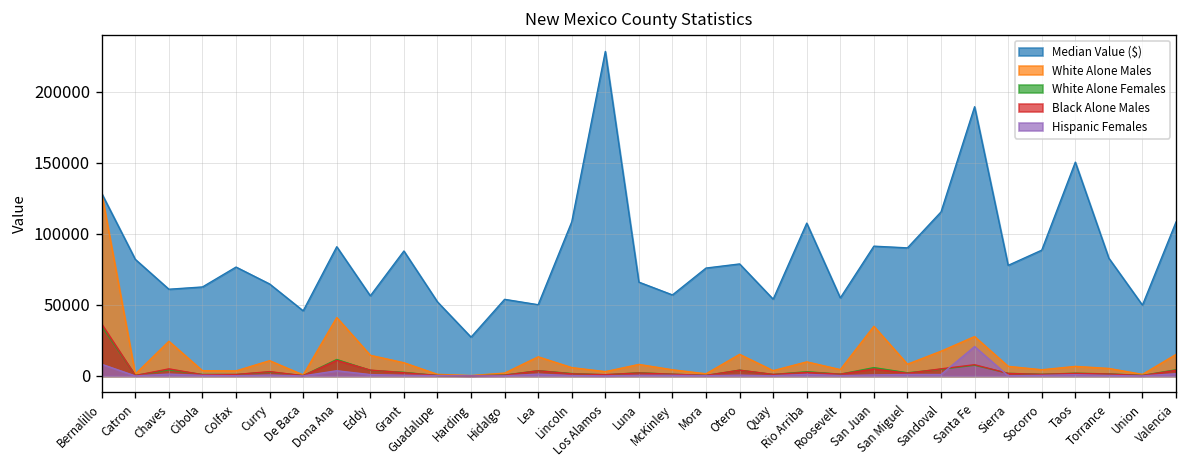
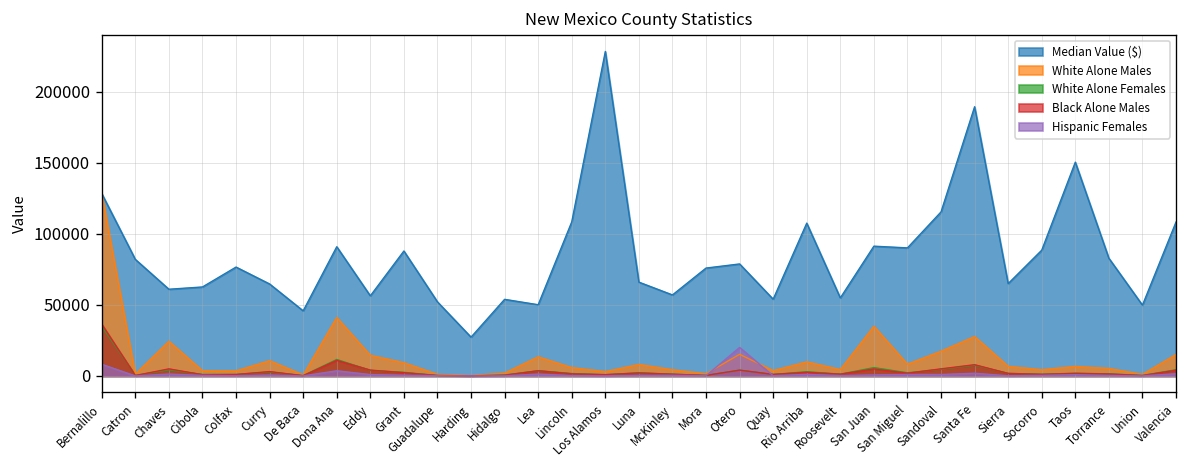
  {
    "Median Value ($)": {
      "Catron": 82000,
      "Chaves": 61000,
      "Cibola": 63000,
      "Colfax": 77000,
      "Curry": 65000,
      "De Baca": 46000,
      "Dona Ana": 91000,
      "Eddy": 56000,
      "Grant": 88000,
      "Guadalupe": 52000,
      "Harding": 27000,
      "Hidalgo": 54000,
      "Lea": 50000,
      "Lincoln": 108000,
      "Los Alamos": 228000,
      "Luna": 66000,
      "McKinley": 57000,
      "Mora": 76000,
      "Otero": 79000,
      "Quay": 54000,
      "Rio Arriba": 108000,
      "Roosevelt": 55000,
      "San Juan": 91000,
      "San Miguel": 90000,
      "Sandoval": 115000,
      "Santa Fe": 189000,
-     "Sierra": 78000,
+     "Sierra": 65000,
      "Socorro": 88000,
      "Taos": 150000,
      "Torrance": 83000,
      "Union": 50000,
      "Valencia": 108000
    },
    "White Alone Males": {
      "Chaves": 24000,
      "Cibola": 4000,
      "Colfax": 4000,
      "Curry": 11000,
      "Dona Ana": 41000,
      "Eddy": 15000,
      "Grant": 9000,
      "Lea": 13000,
      "Lincoln": 6000,
      "Luna": 8000,
      "McKinley": 4000,
      "Otero": 15000,
      "Quay": 4000,
      "Rio Arriba": 10000,
      "Roosevelt": 4000,
      "San Juan": 35000,
      "San Miguel": 8000,
      "Sandoval": 17000,
      "Santa Fe": 28000,
      "Sierra": 7000,
      "Socorro": 4000,
      "Taos": 7000,
      "Torrance": 5000,
      "Valencia": 15000
    },
    "Hispanic Females": {
      "Bernalillo": 8000,
      "Chaves": 1000,
      "Curry": 1000,
      "Dona Ana": 4000,
      "Eddy": 1000,
      "Lea": 1000,
-     "Otero": 1000,
+     "Otero": 20000,
      "San Juan": 1000,
      "Sandoval": 1000,
-     "Santa Fe": 21000,
+     "Santa Fe": 2000,
      "Valencia": 2000
    }
  }
